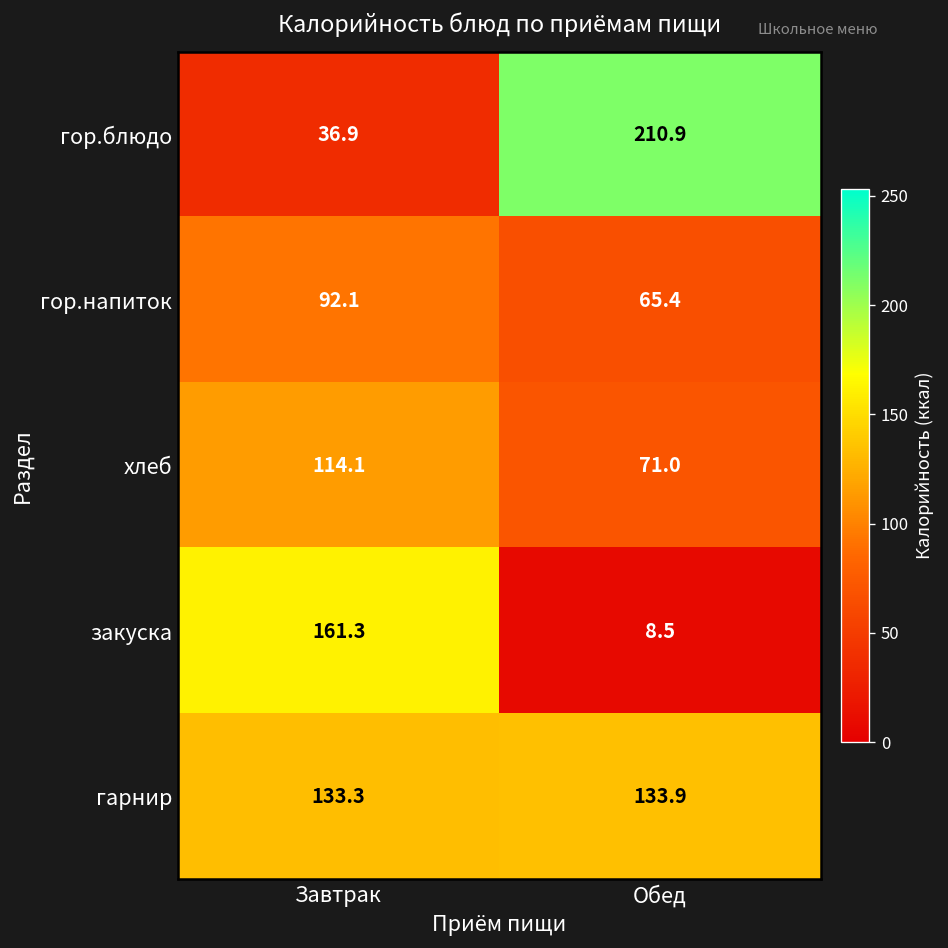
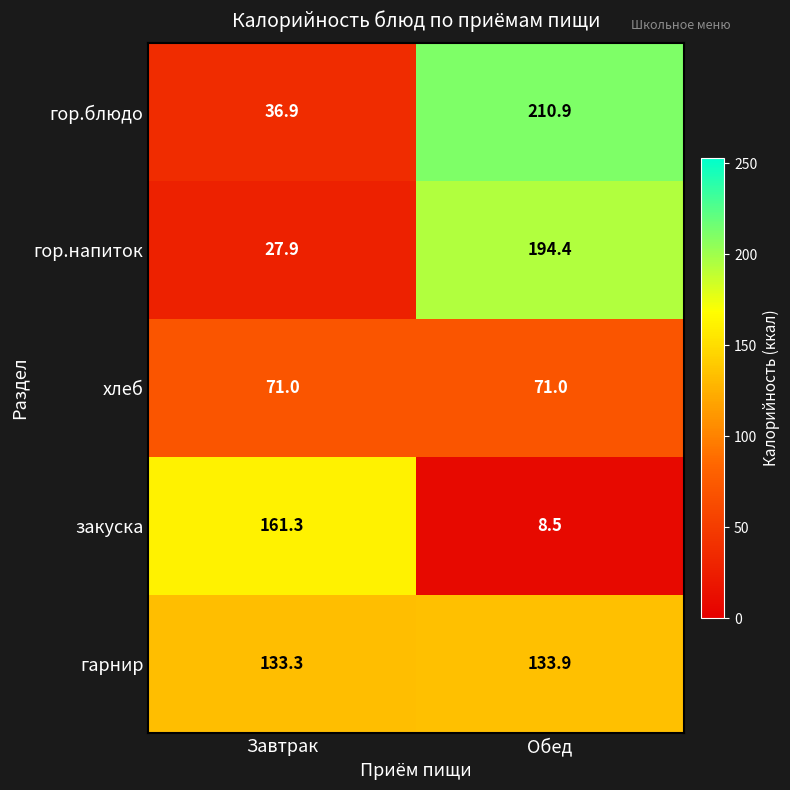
  {
    "гор.блюдо": {
      "Завтрак": 36.9,
      "Обед": 210.9
    },
    "гор.напиток": {
-     "Завтрак": 92.1,
-     "Обед": 65.4
+     "Завтрак": 27.9,
+     "Обед": 194.4
    },
    "хлеб": {
-     "Завтрак": 114.1,
+     "Завтрак": 71.0,
      "Обед": 71.0
    },
    "закуска": {
      "Завтрак": 161.3,
      "Обед": 8.5
    },
    "гарнир": {
      "Завтрак": 133.3,
      "Обед": 133.9
    }
  }
